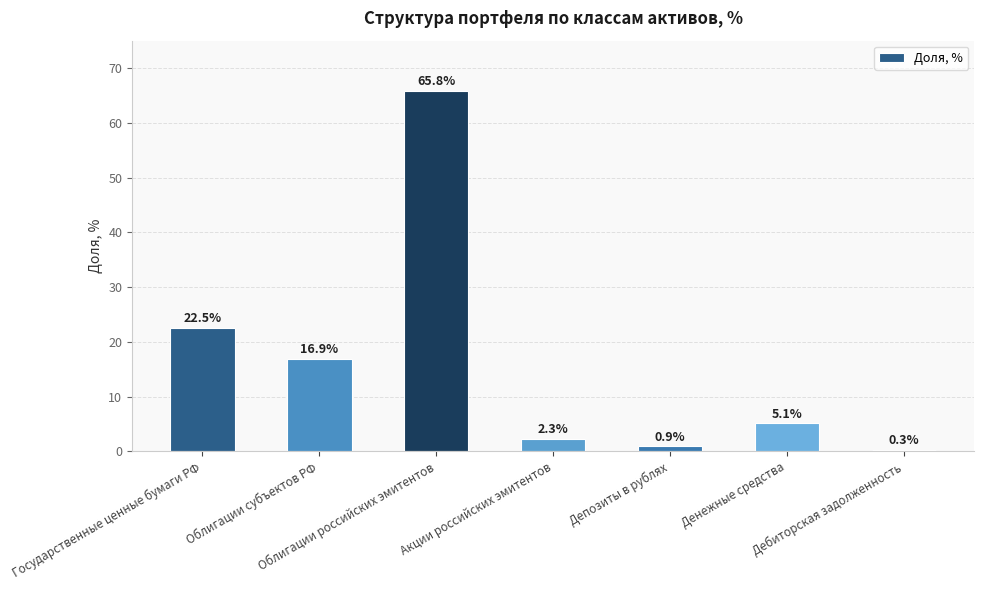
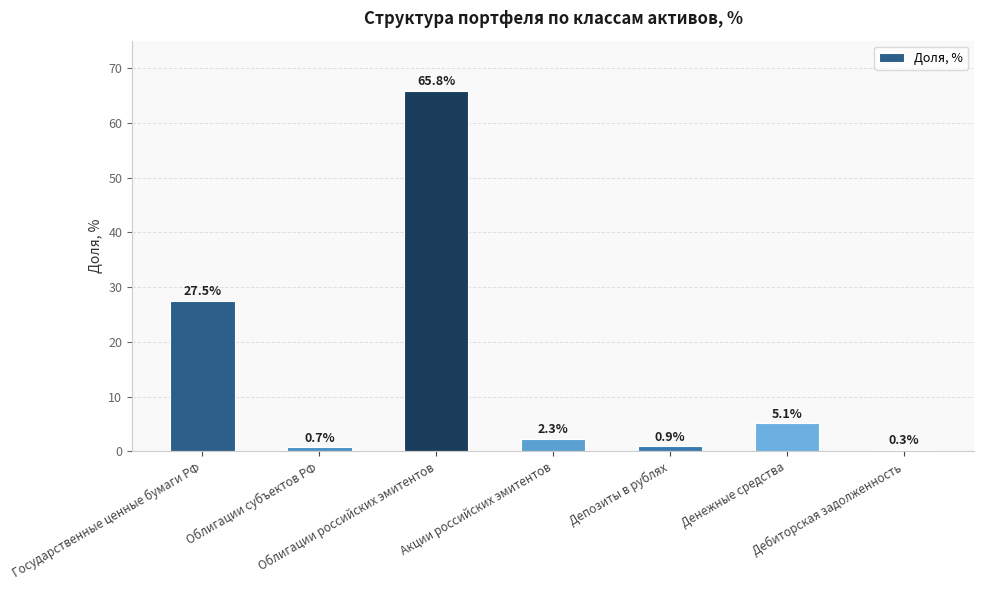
  {
-   "Государственные ценные бумаги РФ": "22.5%",
-   "Облигации субъектов РФ": "16.9%",
+   "Государственные ценные бумаги РФ": "27.5%",
+   "Облигации субъектов РФ": "0.7%",
    "Облигации российских эмитентов": "65.8%",
    "Акции российских эмитентов": "2.3%",
    "Депозиты в рублях": "0.9%",
    "Денежные средства": "5.1%",
    "Дебиторская задолженность": "0.3%"
  }
